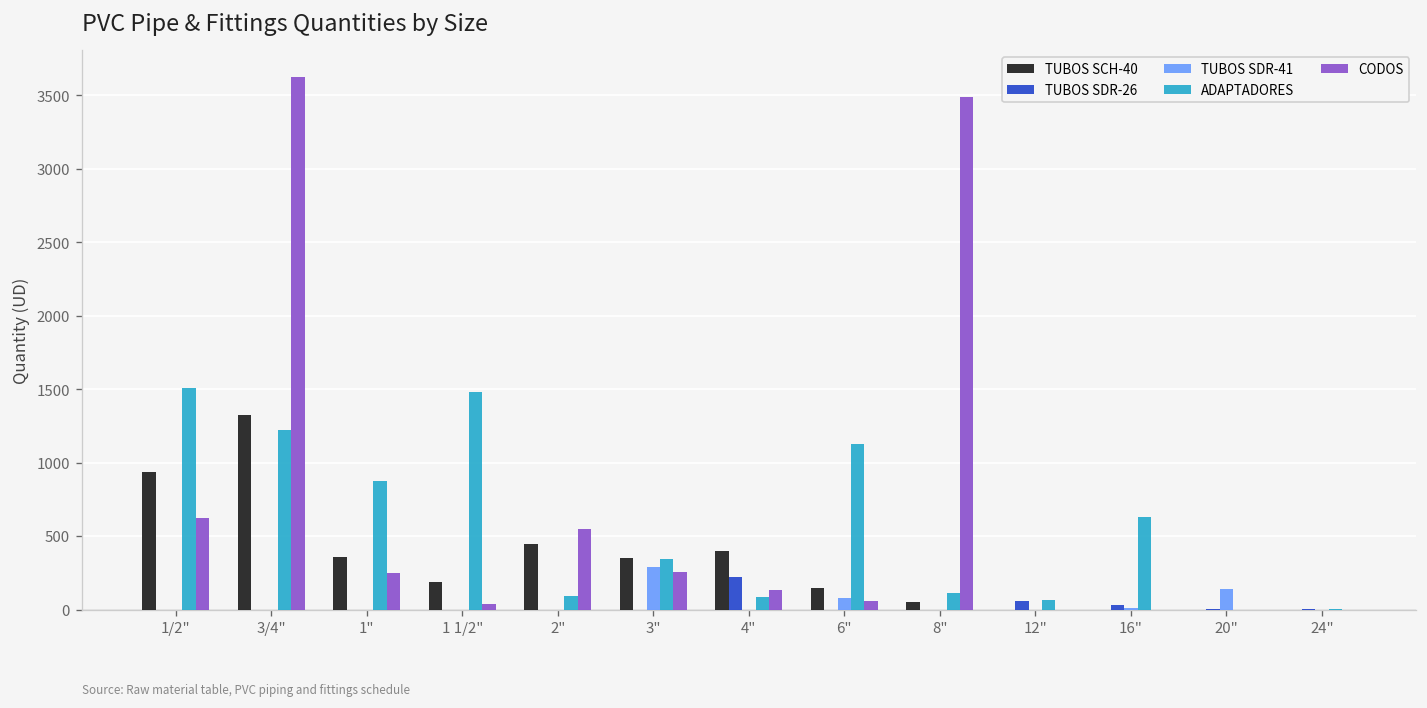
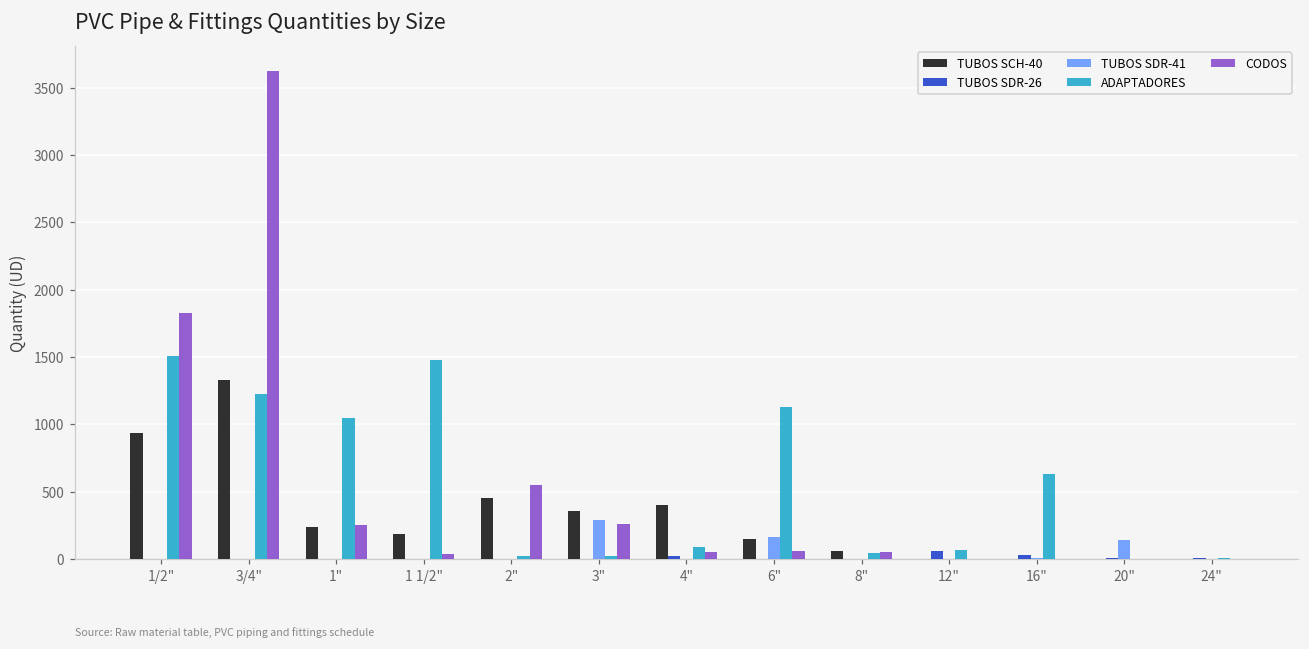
  {
    "TUBOS SCH-40": {
      "1/2\"": 940,
      "3/4\"": 1330,
-     "1\"": 360,
+     "1\"": 240,
      "1 1/2\"": 190,
      "2\"": 450,
      "3\"": 360,
      "4\"": 400,
      "6\"": 150,
      "8\"": 60,
      "12\"": 0,
      "16\"": 0,
      "20\"": 0,
      "24\"": 0
    },
    "TUBOS SDR-26": {
      "1/2\"": 0,
      "3/4\"": 0,
      "1\"": 0,
      "1 1/2\"": 0,
      "2\"": 0,
      "3\"": 0,
-     "4\"": 220,
+     "4\"": 30,
      "6\"": 0,
      "8\"": 0,
      "12\"": 60,
      "16\"": 30
    },
    "TUBOS SDR-41": {
      "1/2\"": 0,
      "3/4\"": 0,
      "1\"": 0,
      "1 1/2\"": 0,
      "2\"": 0,
      "3\"": 290,
      "4\"": 0,
-     "6\"": 80,
+     "6\"": 160,
      "8\"": 0,
      "12\"": 0,
      "20\"": 140,
      "24\"": 0
    },
    "ADAPTADORES": {
      "1/2\"": 1510,
      "3/4\"": 1230,
-     "1\"": 880,
+     "1\"": 1040,
      "1 1/2\"": 1480,
-     "2\"": 90,
-     "3\"": 350,
+     "2\"": 30,
+     "3\"": 30,
      "4\"": 90,
      "6\"": 1130,
-     "8\"": 110,
+     "8\"": 40,
      "12\"": 60,
      "16\"": 630,
      "20\"": 0
    },
    "CODOS": {
-     "1/2\"": 630,
+     "1/2\"": 1830,
      "3/4\"": 3630,
      "1\"": 250,
      "1 1/2\"": 40,
      "2\"": 550,
      "3\"": 260,
-     "4\"": 130,
+     "4\"": 50,
      "6\"": 60,
-     "8\"": 3490,
+     "8\"": 50,
      "12\"": 0,
      "16\"": 0,
      "20\"": 0,
      "24\"": 0
    }
  }
